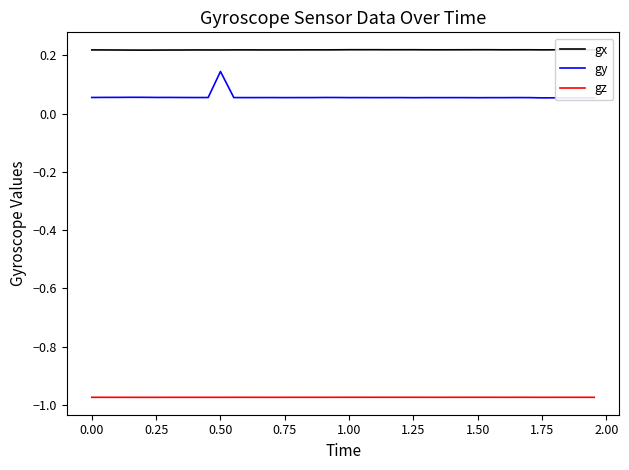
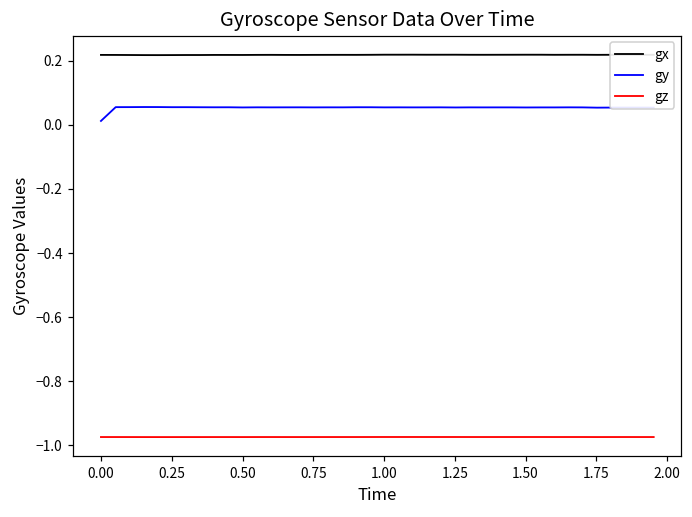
  {
    "gx": {
      "0.00": 0.22,
      "0.50": 0.22
    },
    "gy": {
-     "0.00": 0.06,
-     "0.50": 0.14
+     "0.00": 0.01,
+     "0.50": 0.05
    },
    "gz": {
      "0.00": -0.97,
      "0.50": -0.97
    }
  }
